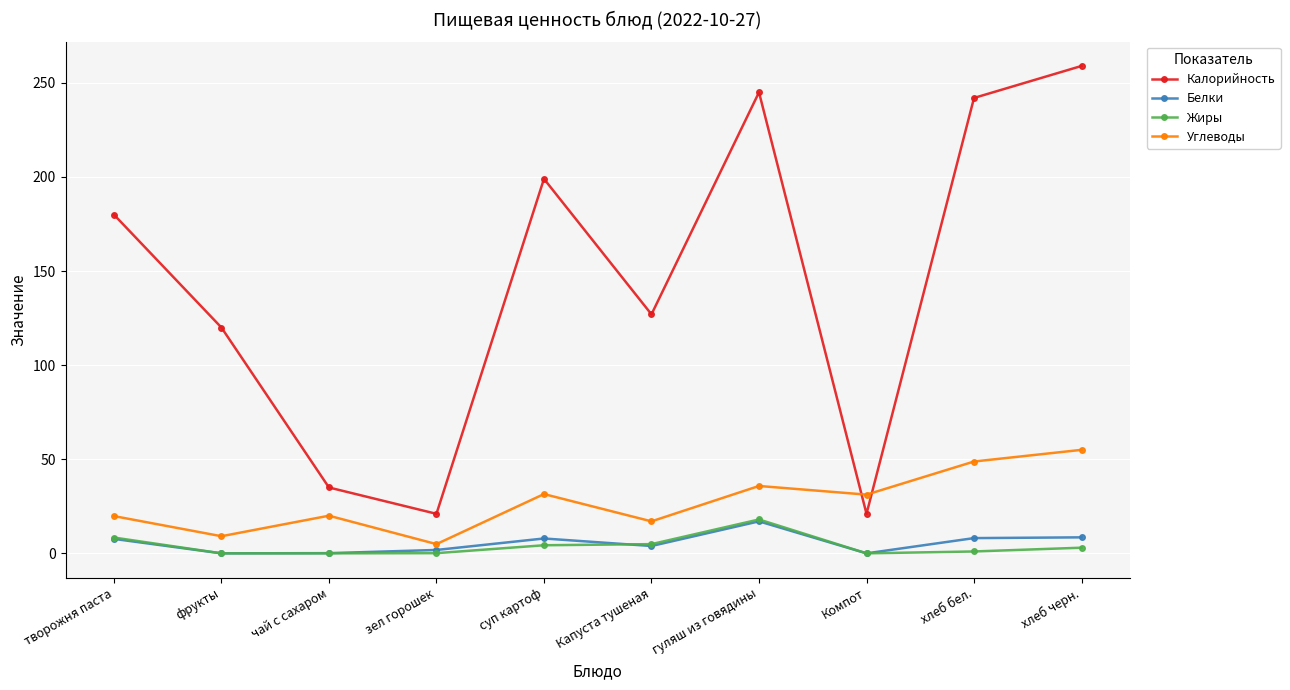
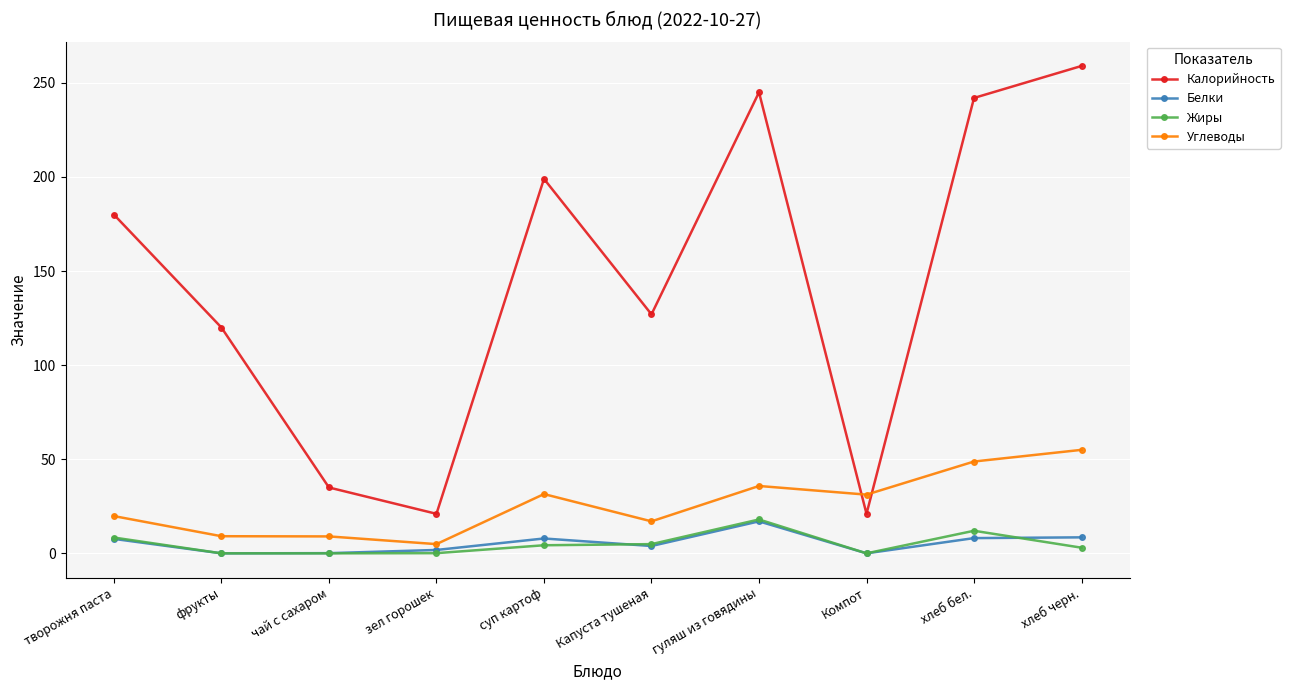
  {
    "Калорийность": {
      "творожня паста": 180,
      "фрукты": 120,
      "чай с сахаром": 35,
      "зел горошек": 21,
      "суп картоф": 199,
      "Капуста тушеная": 127,
      "гуляш из говядины": 245,
      "Компот": 21,
      "хлеб бел.": 242,
      "хлеб черн.": 259
    },
    "Белки": {
      "зел горошек": 2,
      "суп картоф": 8,
      "хлеб бел.": 8,
      "хлеб черн.": 9
    },
    "Жиры": {
      "зел горошек": 0,
      "суп картоф": 4,
-     "хлеб бел.": 1,
+     "хлеб бел.": 12,
      "хлеб черн.": 3
    },
    "Углеводы": {
      "творожня паста": 20,
      "фрукты": 9,
-     "чай с сахаром": 20,
+     "чай с сахаром": 9,
      "зел горошек": 5,
      "суп картоф": 32,
      "Капуста тушеная": 17,
      "гуляш из говядины": 36,
      "Компот": 31,
      "хлеб бел.": 49,
      "хлеб черн.": 55
    }
  }
